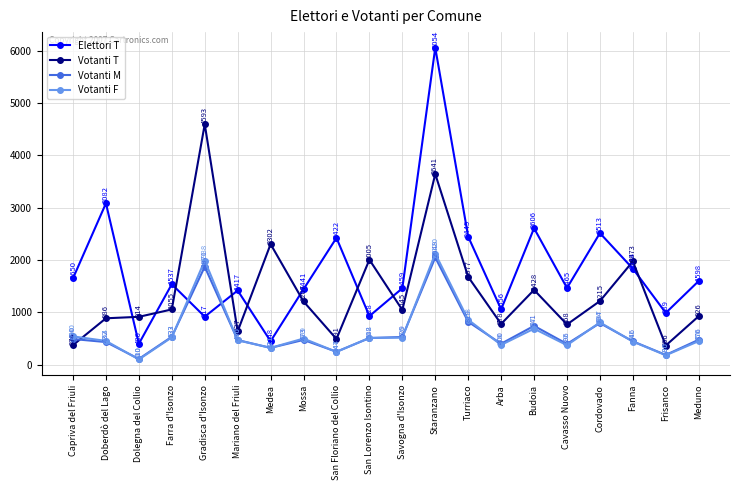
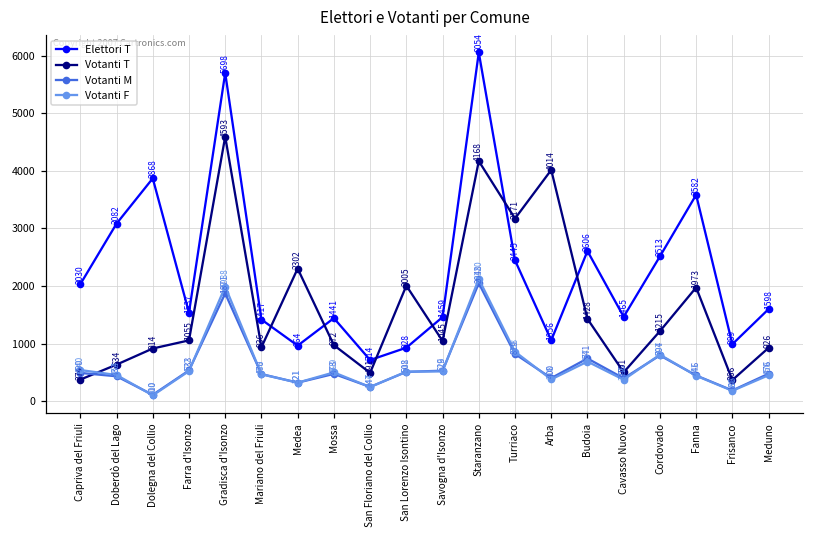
  {
    "Elettori T": {
-     "Capriva del Friuli": 1650,
+     "Capriva del Friuli": 2030,
      "Doberdò del Lago": 3082,
-     "Dolegna del Collio": 400,
+     "Dolegna del Collio": 3868,
      "Farra d'Isonzo": 1537,
-     "Gradisca d'Isonzo": 917,
+     "Gradisca d'Isonzo": 5698,
      "Mariano del Friuli": 1417,
-     "Medea": 448,
-     "San Floriano del Collio": 2422,
+     "Medea": 964,
+     "San Floriano del Collio": 714,
      "San Lorenzo Isontino": 928,
      "Savogna d'Isonzo": 1459,
      "Staranzano": 6054,
      "Turriaco": 2445,
      "Arba": 1056,
      "Budoia": 2606,
      "Cavasso Nuovo": 1465,
      "Cordovado": 2513,
-     "Fanna": 1834,
+     "Fanna": 3582,
      "Frisanco": 989,
      "Meduno": 1598
    },
    "Votanti T": {
-     "Doberdò del Lago": 886,
+     "Doberdò del Lago": 634,
      "Dolegna del Collio": 914,
      "Farra d'Isonzo": 1055,
      "Gradisca d'Isonzo": 4593,
-     "Mariano del Friuli": 637,
+     "Mariano del Friuli": 936,
      "Medea": 2302,
-     "Mossa": 1207,
+     "Mossa": 972,
      "San Floriano del Collio": 491,
      "San Lorenzo Isontino": 2005,
      "Savogna d'Isonzo": 1045,
-     "Staranzano": 3641,
-     "Turriaco": 1677,
-     "Arba": 778,
+     "Staranzano": 4168,
+     "Turriaco": 3171,
+     "Arba": 4014,
      "Budoia": 1428,
-     "Cavasso Nuovo": 768,
+     "Cavasso Nuovo": 501,
      "Cordovado": 1215,
      "Meduno": 926
    }
  }
